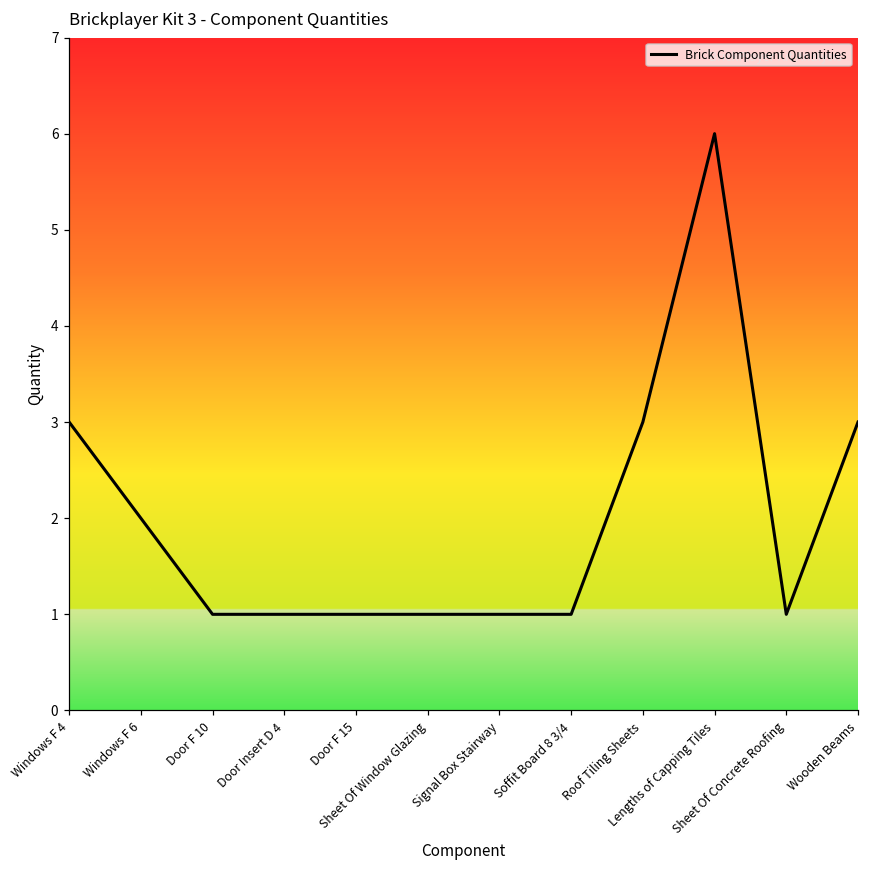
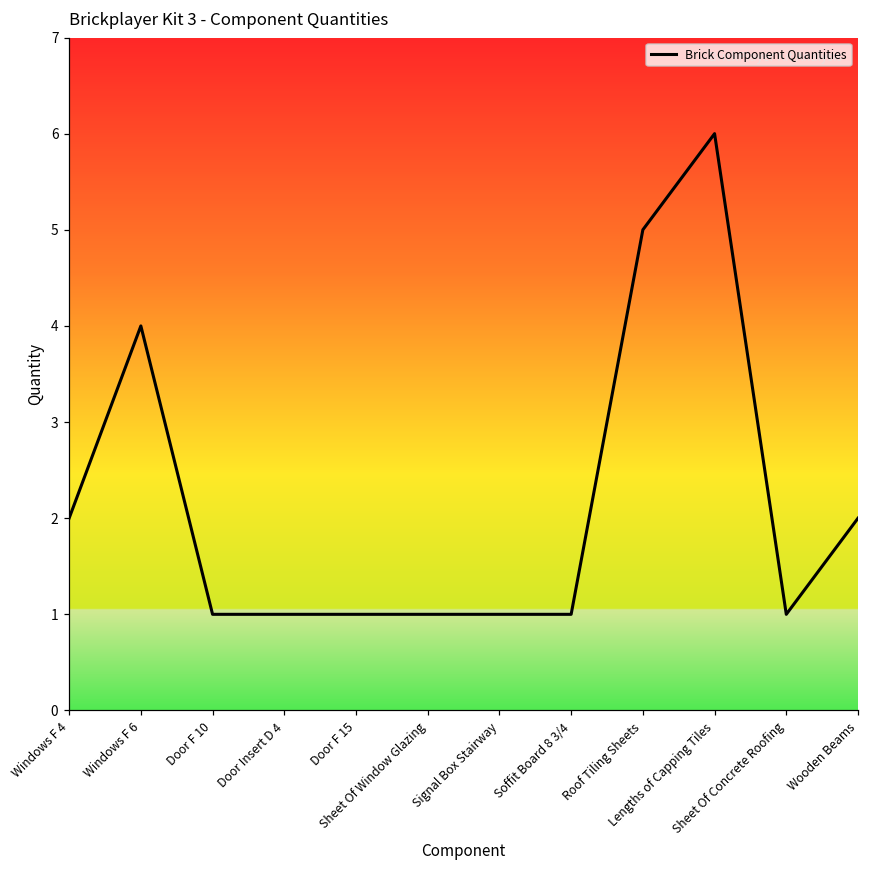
  {
-   "Windows F 4": 3,
-   "Windows F 6": 2,
+   "Windows F 4": 2,
+   "Windows F 6": 4,
    "Door F 10": 1,
    "Door Insert D 4": 1,
    "Door F 15": 1,
    "Sheet Of Window Glazing": 1,
    "Signal Box Stairway": 1,
    "Soffit Board 8 3/4": 1,
-   "Roof Tiling Sheets": 3,
+   "Roof Tiling Sheets": 5,
    "Lengths of Capping Tiles": 6,
    "Sheet Of Concrete Roofing": 1,
-   "Wooden Beams": 3
+   "Wooden Beams": 2
  }
